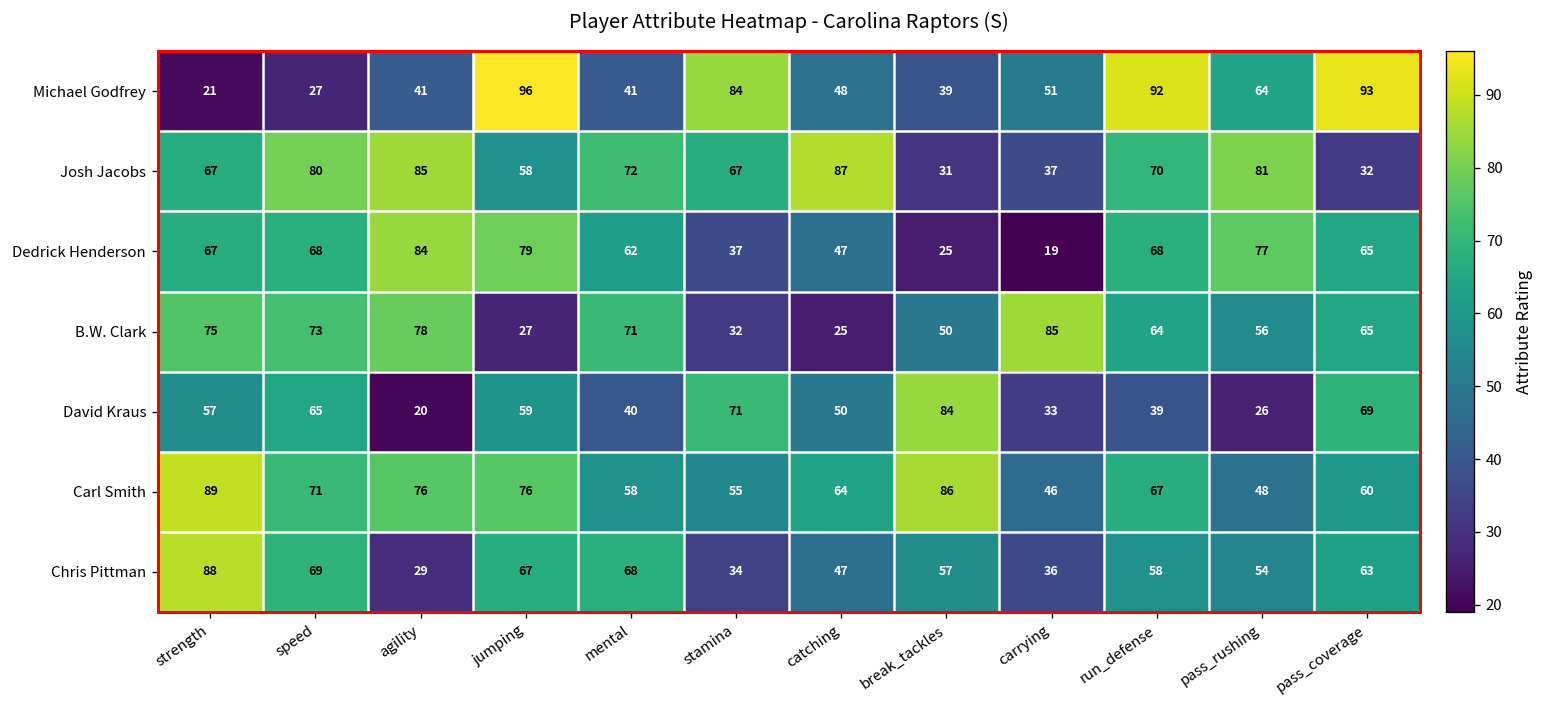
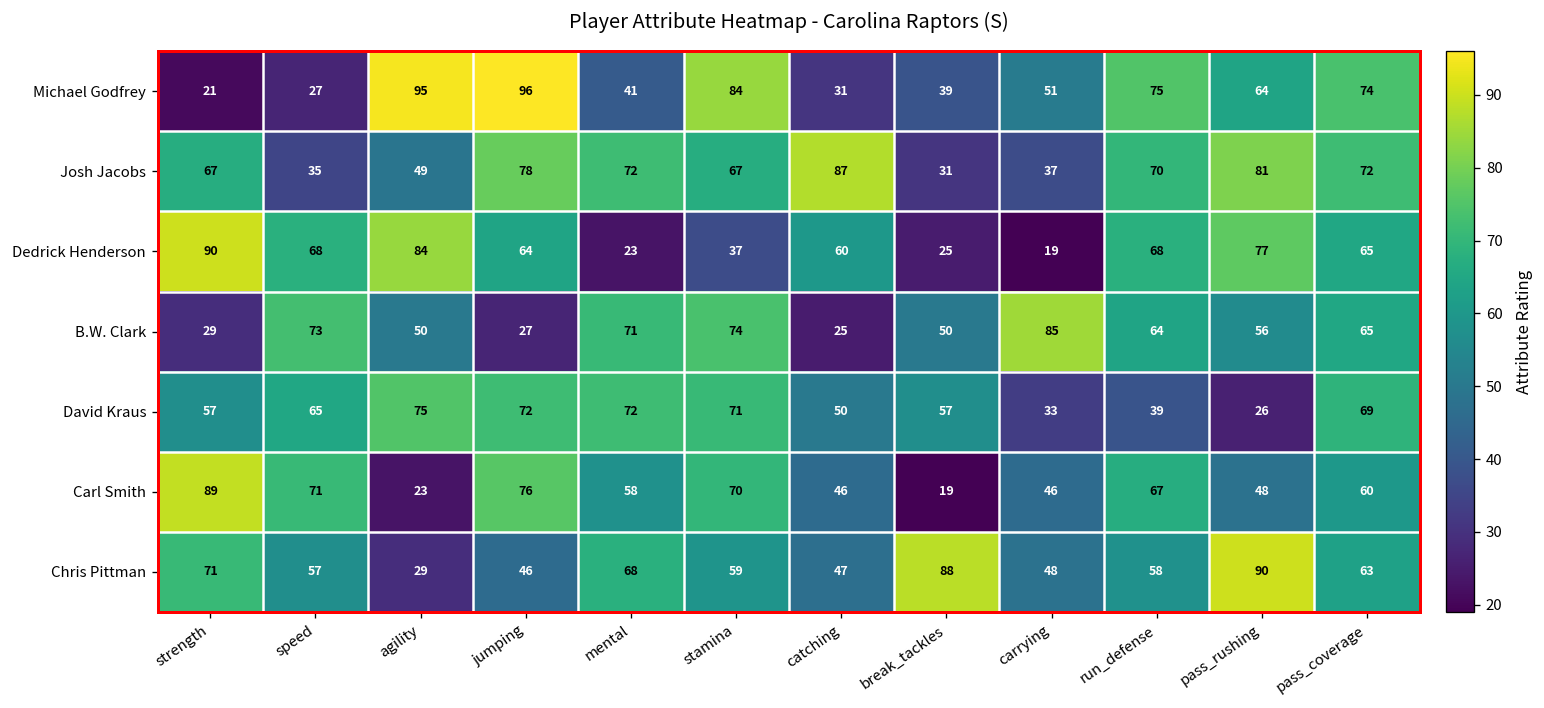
  {
    "Michael Godfrey": {
      "strength": 21,
      "speed": 27,
-     "agility": 41,
+     "agility": 95,
      "jumping": 96,
      "mental": 41,
      "stamina": 84,
-     "catching": 48,
+     "catching": 31,
      "break_tackles": 39,
      "carrying": 51,
-     "run_defense": 92,
+     "run_defense": 75,
      "pass_rushing": 64,
-     "pass_coverage": 93
+     "pass_coverage": 74
    },
    "Josh Jacobs": {
      "strength": 67,
-     "speed": 80,
-     "agility": 85,
-     "jumping": 58,
+     "speed": 35,
+     "agility": 49,
+     "jumping": 78,
      "mental": 72,
      "stamina": 67,
      "catching": 87,
      "break_tackles": 31,
      "carrying": 37,
      "run_defense": 70,
      "pass_rushing": 81,
-     "pass_coverage": 32
+     "pass_coverage": 72
    },
    "Dedrick Henderson": {
-     "strength": 67,
+     "strength": 90,
      "speed": 68,
      "agility": 84,
-     "jumping": 79,
-     "mental": 62,
+     "jumping": 64,
+     "mental": 23,
      "stamina": 37,
-     "catching": 47,
+     "catching": 60,
      "break_tackles": 25,
      "carrying": 19,
      "run_defense": 68,
      "pass_rushing": 77,
      "pass_coverage": 65
    },
    "B.W. Clark": {
-     "strength": 75,
+     "strength": 29,
      "speed": 73,
-     "agility": 78,
+     "agility": 50,
      "jumping": 27,
      "mental": 71,
-     "stamina": 32,
+     "stamina": 74,
      "catching": 25,
      "break_tackles": 50,
      "carrying": 85,
      "run_defense": 64,
      "pass_rushing": 56,
      "pass_coverage": 65
    },
    "David Kraus": {
      "strength": 57,
      "speed": 65,
-     "agility": 20,
-     "jumping": 59,
-     "mental": 40,
+     "agility": 75,
+     "jumping": 72,
+     "mental": 72,
      "stamina": 71,
      "catching": 50,
-     "break_tackles": 84,
+     "break_tackles": 57,
      "carrying": 33,
      "run_defense": 39,
      "pass_rushing": 26,
      "pass_coverage": 69
    },
    "Carl Smith": {
      "strength": 89,
      "speed": 71,
-     "agility": 76,
+     "agility": 23,
      "jumping": 76,
      "mental": 58,
-     "stamina": 55,
-     "catching": 64,
-     "break_tackles": 86,
+     "stamina": 70,
+     "catching": 46,
+     "break_tackles": 19,
      "carrying": 46,
      "run_defense": 67,
      "pass_rushing": 48,
      "pass_coverage": 60
    },
    "Chris Pittman": {
-     "strength": 88,
-     "speed": 69,
+     "strength": 71,
+     "speed": 57,
      "agility": 29,
-     "jumping": 67,
+     "jumping": 46,
      "mental": 68,
-     "stamina": 34,
+     "stamina": 59,
      "catching": 47,
-     "break_tackles": 57,
-     "carrying": 36,
+     "break_tackles": 88,
+     "carrying": 48,
      "run_defense": 58,
-     "pass_rushing": 54,
+     "pass_rushing": 90,
      "pass_coverage": 63
    }
  }
